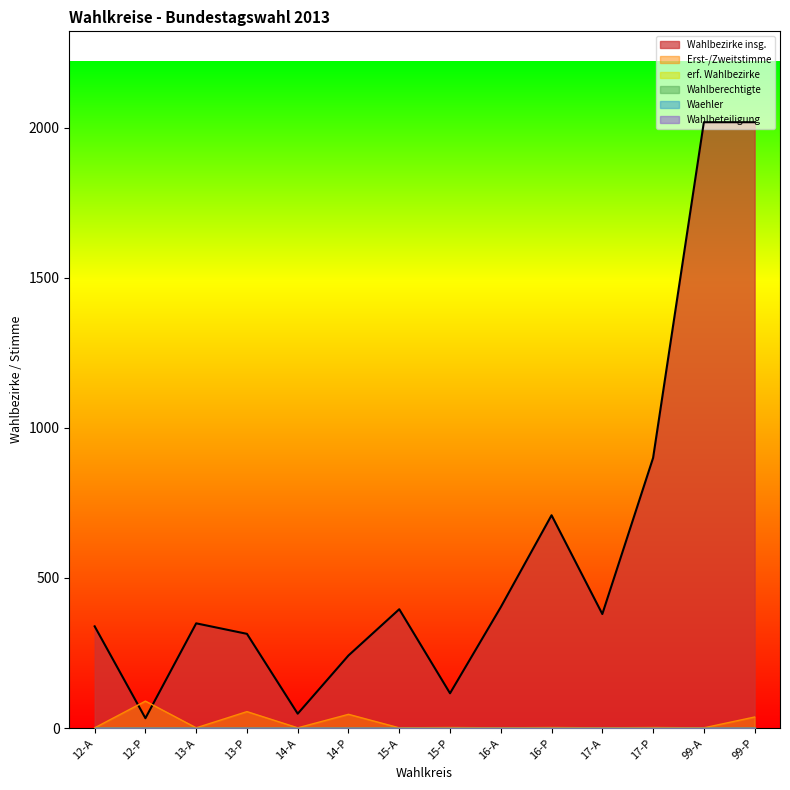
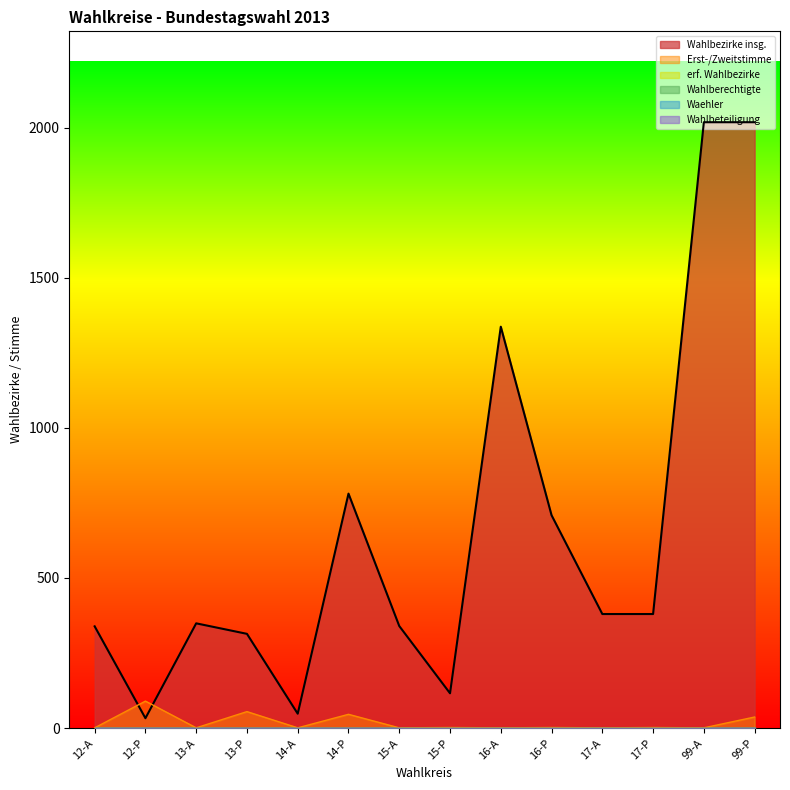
  {
    "Wahlbezirke insg.": {
      "12-A": 340,
      "12-P": 30,
      "13-A": 350,
      "13-P": 310,
      "14-A": 50,
-     "14-P": 240,
-     "15-A": 400,
+     "14-P": 780,
+     "15-A": 340,
      "15-P": 120,
-     "16-A": 400,
+     "16-A": 1340,
      "16-P": 710,
      "17-A": 380,
-     "17-P": 900
+     "17-P": 380
    },
    "Erst-/Zweitstimme": {
      "12-P": 90,
      "13-P": 60,
      "14-P": 50,
      "99-P": 40
    },
    "Wahlbeteiligung": {
      "12-P": 0,
      "13-P": 0,
      "14-P": 0,
      "99-P": 0
    }
  }
